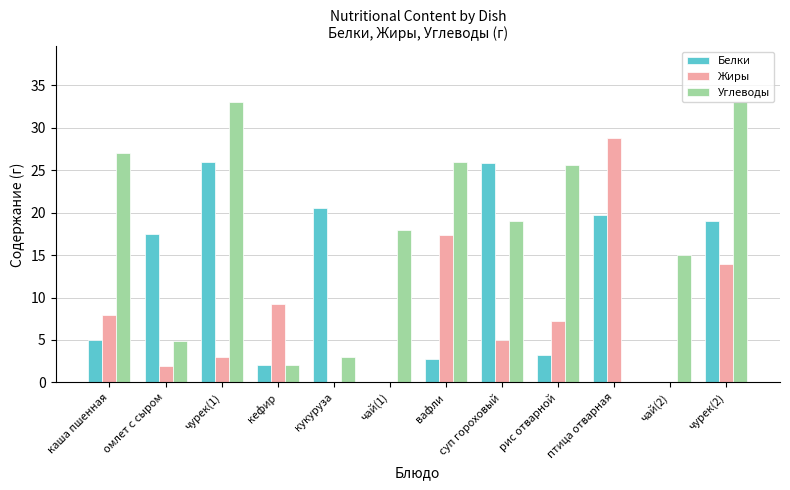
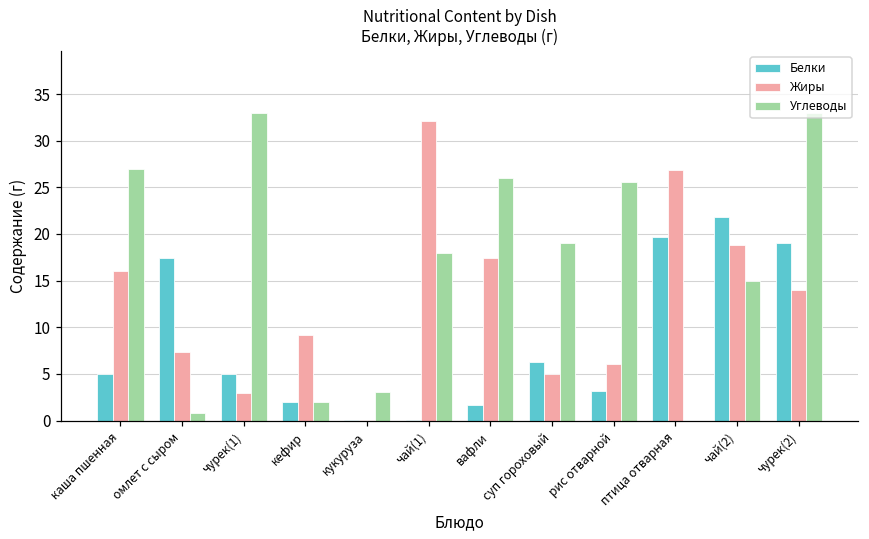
  {
    "Белки": {
      "каша пшенная": 5,
      "омлет с сыром": 17,
-     "чурек(1)": 26,
+     "чурек(1)": 5,
      "кефир": 2,
-     "кукуруза": 21,
-     "вафли": 3,
-     "суп гороховый": 26,
+     "кукуруза": 0,
+     "вафли": 2,
+     "суп гороховый": 6,
      "рис отварной": 3,
      "птица отварная": 20,
-     "чай(2)": 0,
+     "чай(2)": 22,
      "чурек(2)": 19
    },
    "Жиры": {
-     "каша пшенная": 8,
-     "омлет с сыром": 2,
+     "каша пшенная": 16,
+     "омлет с сыром": 7,
      "чурек(1)": 3,
      "кефир": 9,
-     "чай(1)": 0,
+     "чай(1)": 32,
      "вафли": 17,
      "суп гороховый": 5,
-     "рис отварной": 7,
-     "птица отварная": 29,
-     "чай(2)": 0,
+     "рис отварной": 6,
+     "птица отварная": 27,
+     "чай(2)": 19,
      "чурек(2)": 14
    },
    "Углеводы": {
      "каша пшенная": 27,
-     "омлет с сыром": 5,
+     "омлет с сыром": 1,
      "чурек(1)": 33,
      "кефир": 2,
      "кукуруза": 3,
      "чай(1)": 18,
      "вафли": 26,
      "суп гороховый": 19,
      "рис отварной": 26,
      "птица отварная": 0,
      "чай(2)": 15,
      "чурек(2)": 33
    }
  }
